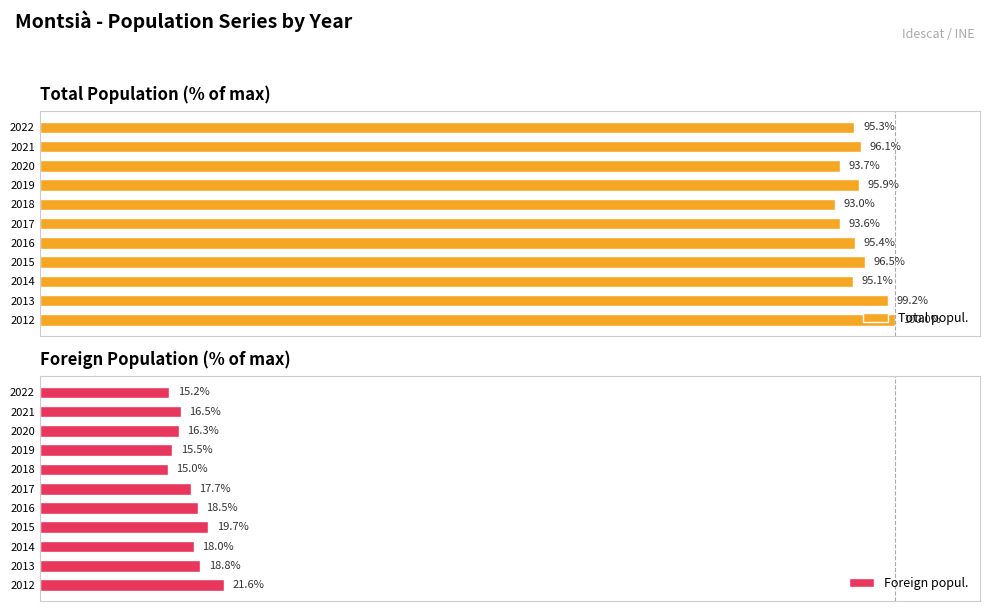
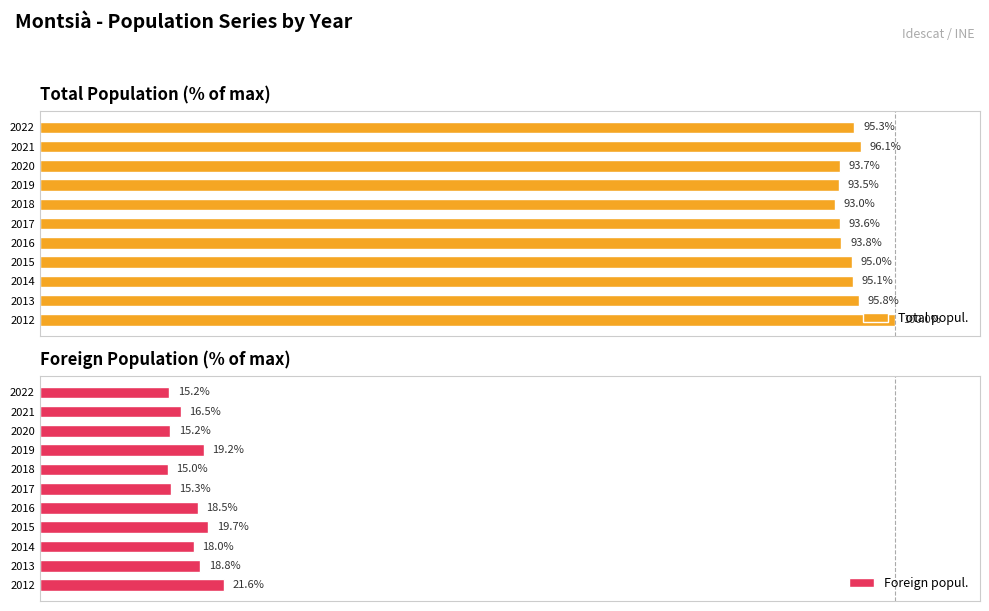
  {
    "Total Population (% of max)": {
      "2022": "95.3%",
      "2021": "96.1%",
      "2020": "93.7%",
-     "2019": "95.9%",
+     "2019": "93.5%",
      "2018": "93.0%",
      "2017": "93.6%",
-     "2016": "95.4%",
-     "2015": "96.5%",
+     "2016": "93.8%",
+     "2015": "95.0%",
      "2014": "95.1%",
-     "2013": "99.2%",
+     "2013": "95.8%",
      "2012": "100.0%"
    },
    "Foreign Population (% of max)": {
      "2022": "15.2%",
      "2021": "16.5%",
-     "2020": "16.3%",
-     "2019": "15.5%",
+     "2020": "15.2%",
+     "2019": "19.2%",
      "2018": "15.0%",
-     "2017": "17.7%",
+     "2017": "15.3%",
      "2016": "18.5%",
      "2015": "19.7%",
      "2014": "18.0%",
      "2013": "18.8%",
      "2012": "21.6%"
    }
  }
